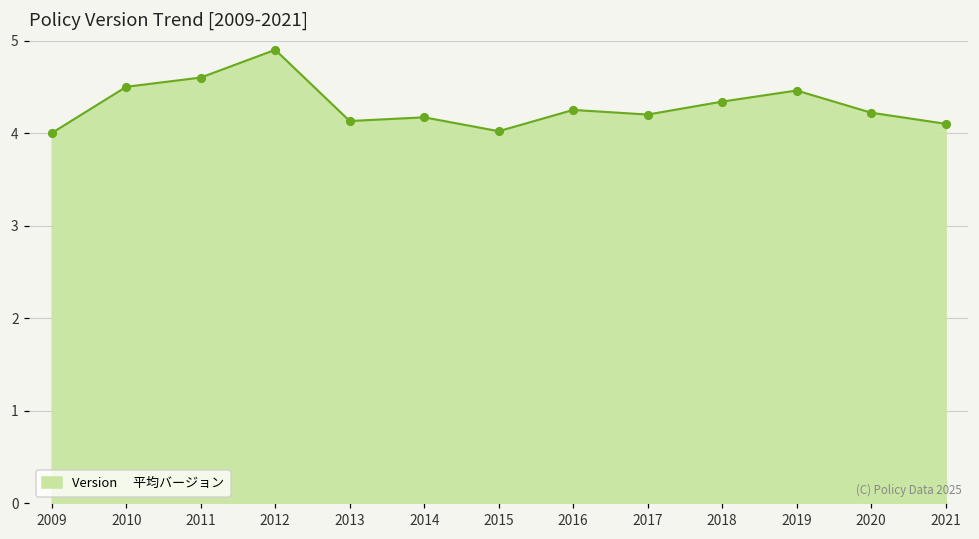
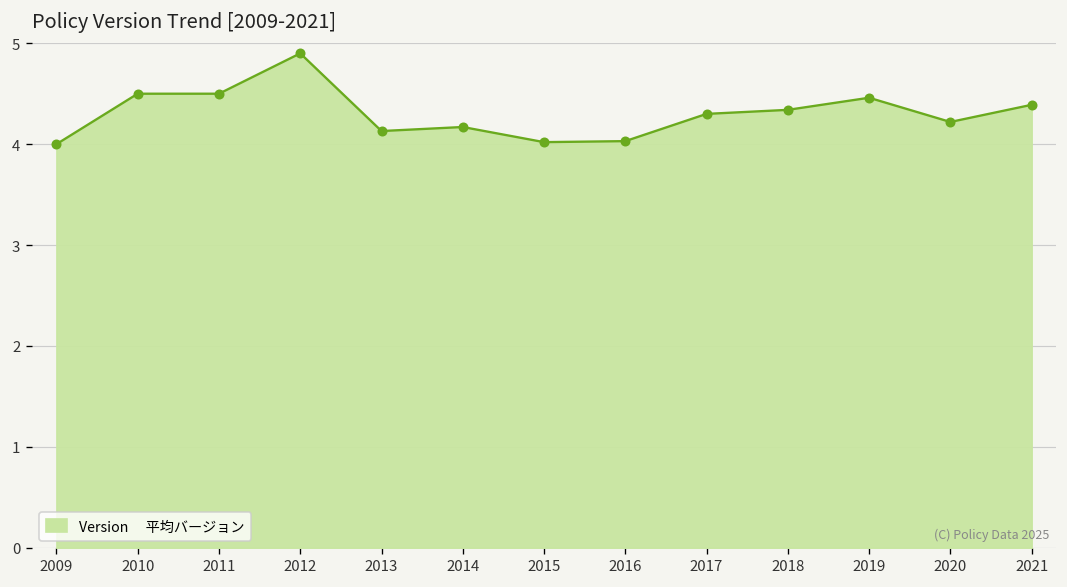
  {
    "2009": 4.0,
    "2010": 4.5,
-   "2011": 4.6,
+   "2011": 4.5,
    "2012": 4.9,
    "2013": 4.1,
    "2014": 4.2,
    "2015": 4.0,
-   "2016": 4.3,
-   "2017": 4.2,
+   "2016": 4.0,
+   "2017": 4.3,
    "2018": 4.3,
    "2019": 4.5,
    "2020": 4.2,
-   "2021": 4.1
+   "2021": 4.4
  }
